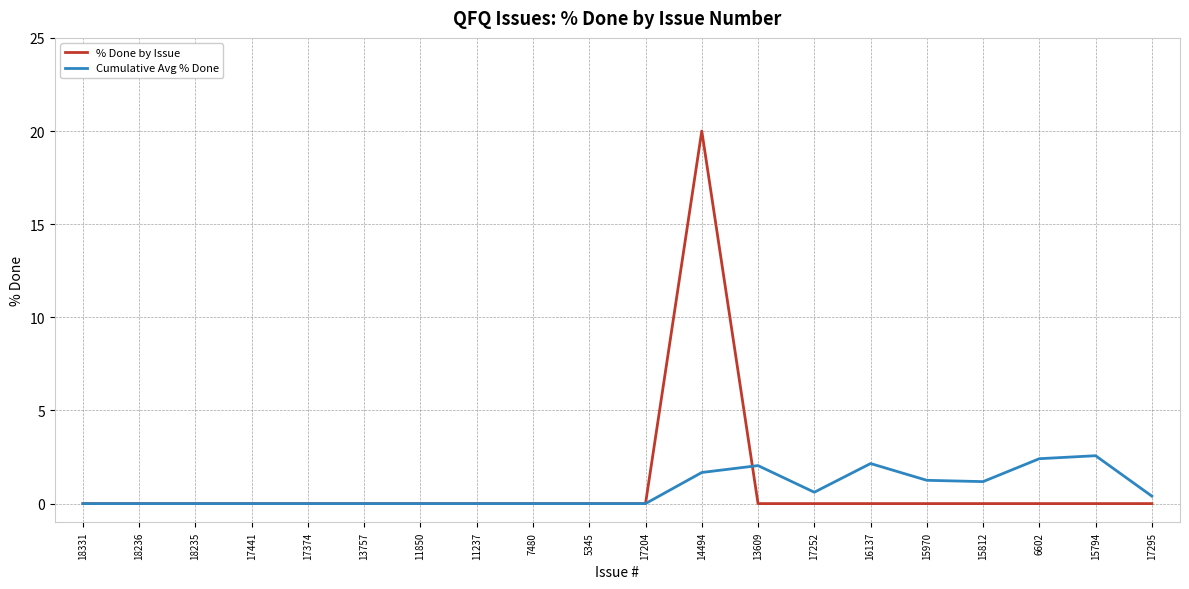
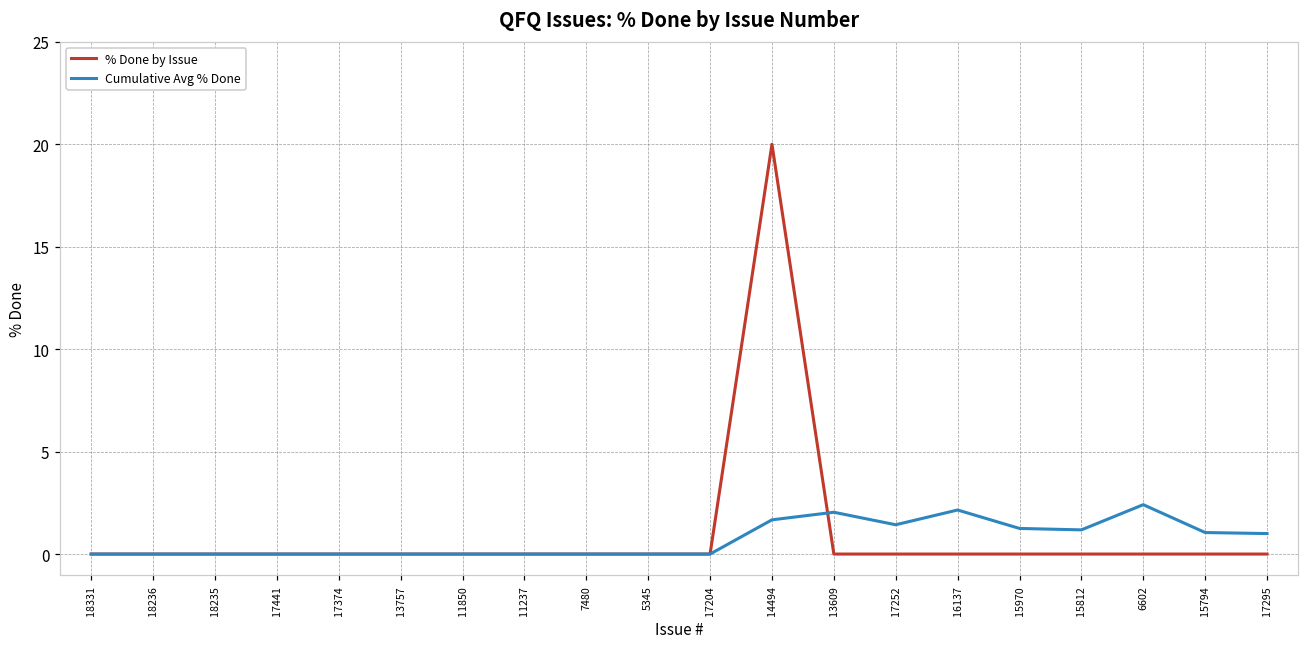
  {
    "% Done by Issue": {
      "14494": 20.0,
      "13609": 0.0,
      "17252": 0.0,
      "16137": 0.0,
      "15970": 0.0,
      "15812": 0.0,
      "6602": 0.0,
      "15794": 0.0,
      "17295": 0.0
    },
    "Cumulative Avg % Done": {
      "14494": 1.7,
      "13609": 2.0,
-     "17252": 0.6,
+     "17252": 1.4,
      "16137": 2.2,
      "15970": 1.3,
      "15812": 1.2,
      "6602": 2.4,
-     "15794": 2.6,
-     "17295": 0.4
+     "15794": 1.1,
+     "17295": 1.0
    }
  }
